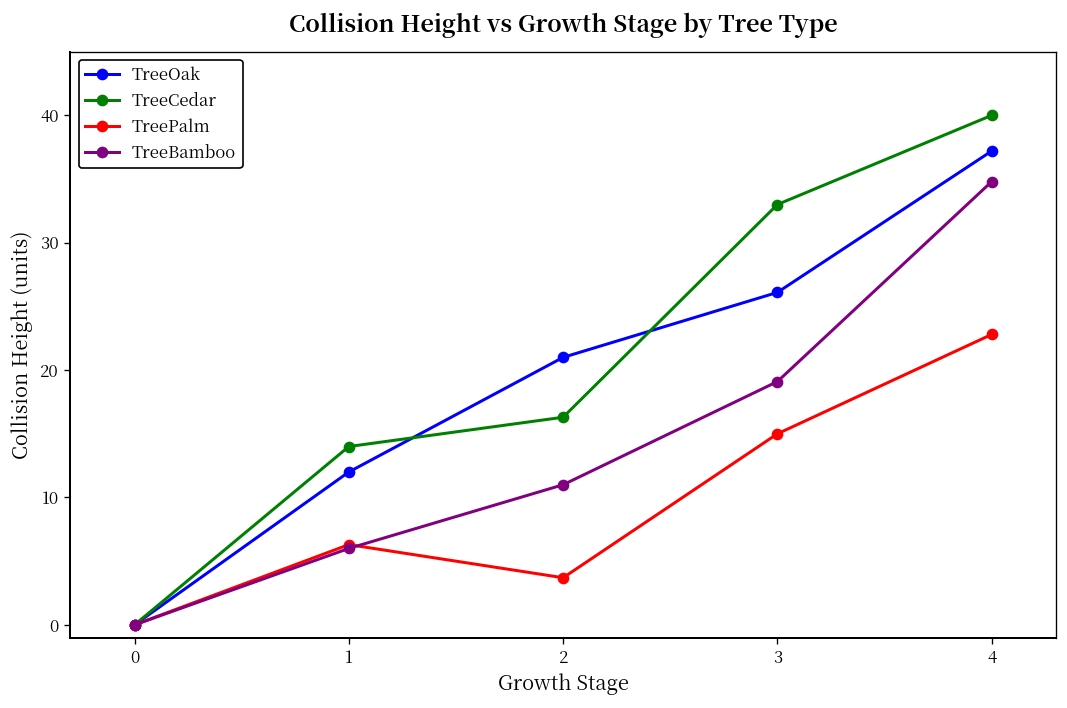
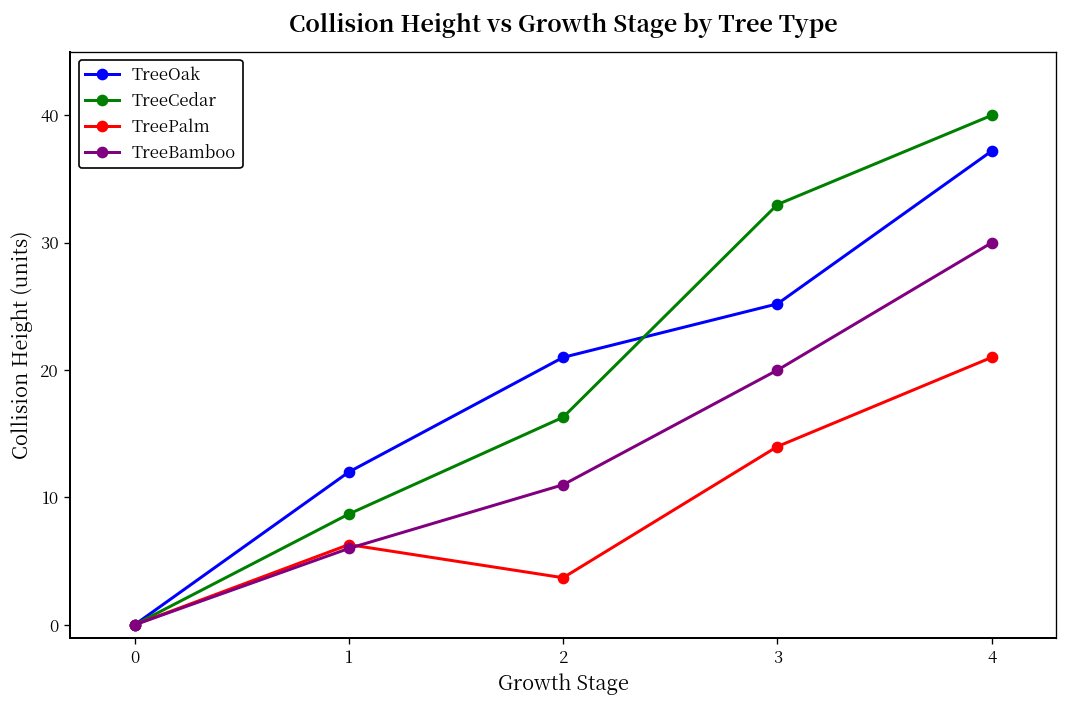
  {
    "TreeOak": {
      "1": 12.0,
      "2": 21.0,
-     "3": 26.1,
+     "3": 25.2,
      "4": 37.2
    },
    "TreeCedar": {
-     "1": 14.0,
+     "1": 8.7,
      "2": 16.3,
      "3": 33.0,
      "4": 40.0
    },
    "TreePalm": {
      "1": 6.3,
      "2": 3.7,
-     "3": 15,
-     "4": 22.8
+     "3": 14,
+     "4": 21.0
    },
    "TreeBamboo": {
      "1": 6.0,
      "2": 11.0,
-     "3": 19.1,
-     "4": 34.8
+     "3": 20.0,
+     "4": 30.0
    }
  }
